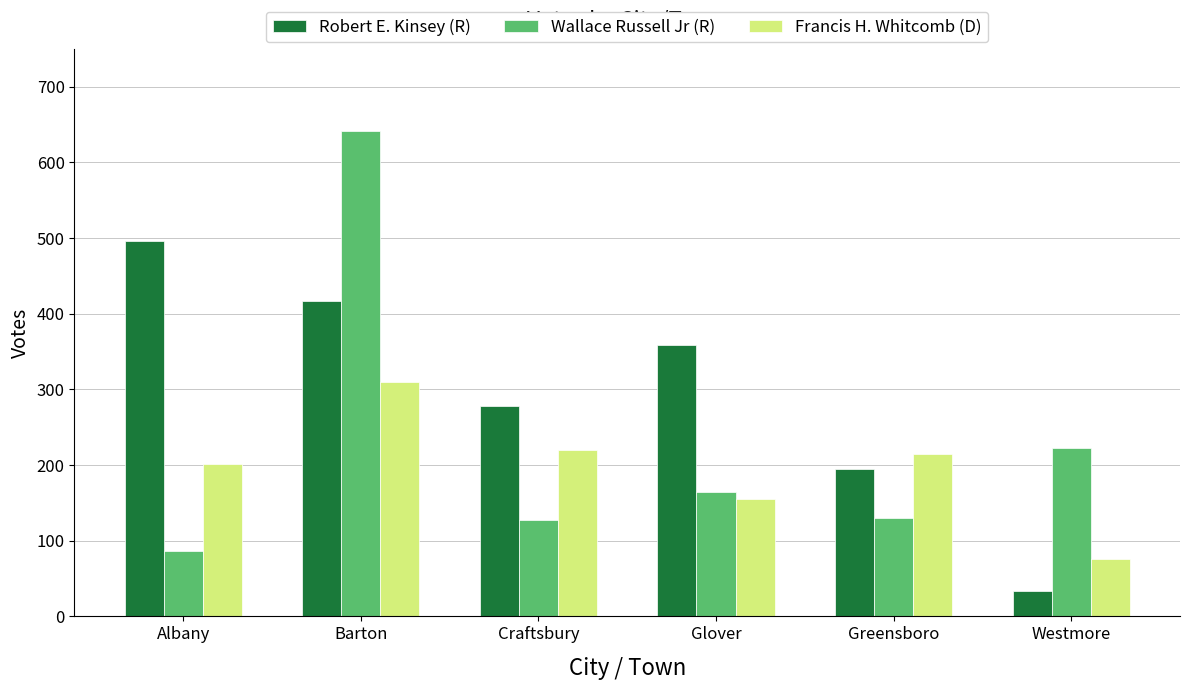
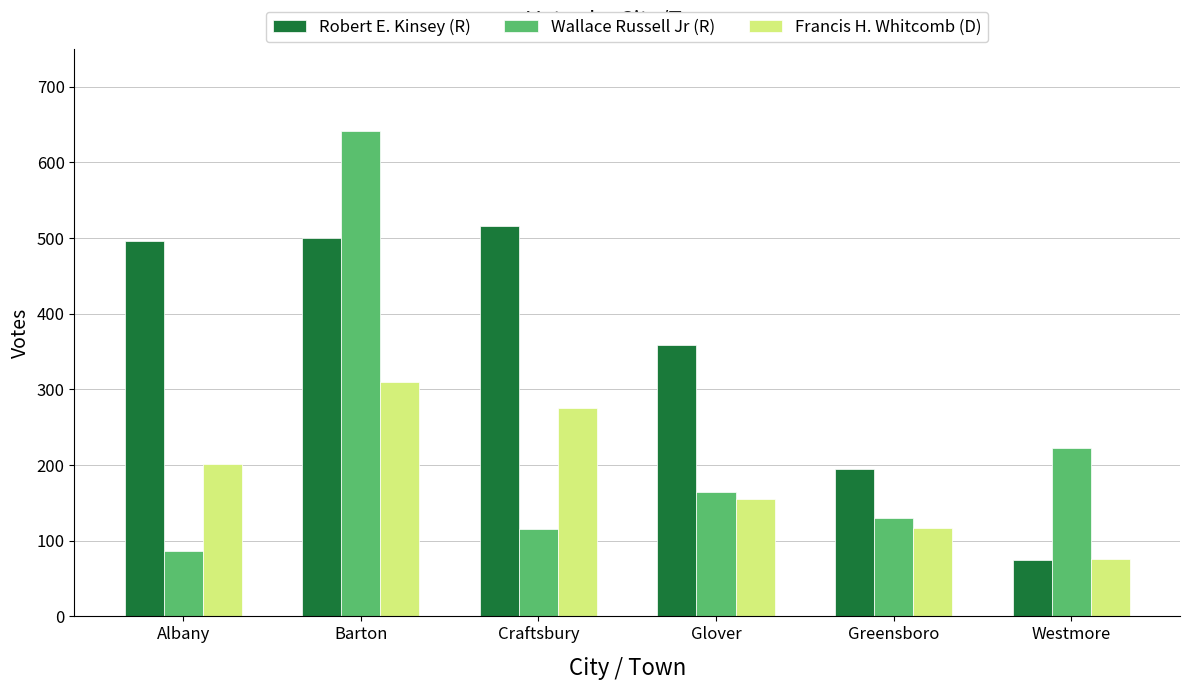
  {
    "Robert E. Kinsey (R)": {
      "Albany": 500,
-     "Barton": 420,
-     "Craftsbury": 280,
+     "Barton": 500,
+     "Craftsbury": 520,
      "Glover": 360,
      "Greensboro": 200,
-     "Westmore": 30
+     "Westmore": 70
    },
    "Wallace Russell Jr (R)": {
      "Albany": 90,
      "Barton": 640,
-     "Craftsbury": 130,
+     "Craftsbury": 120,
      "Glover": 170,
      "Greensboro": 130,
      "Westmore": 220
    },
    "Francis H. Whitcomb (D)": {
      "Albany": 200,
      "Barton": 310,
-     "Craftsbury": 220,
+     "Craftsbury": 280,
      "Glover": 160,
-     "Greensboro": 220,
+     "Greensboro": 120,
      "Westmore": 80
    }
  }
